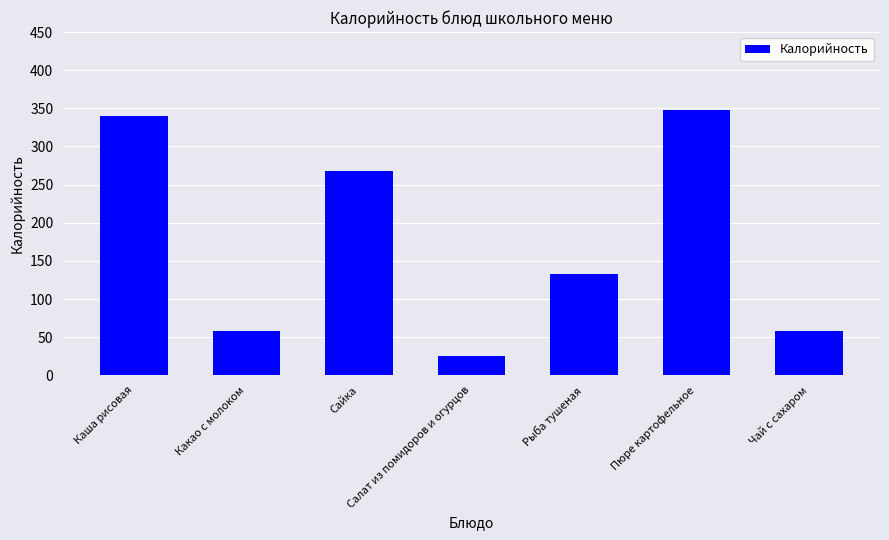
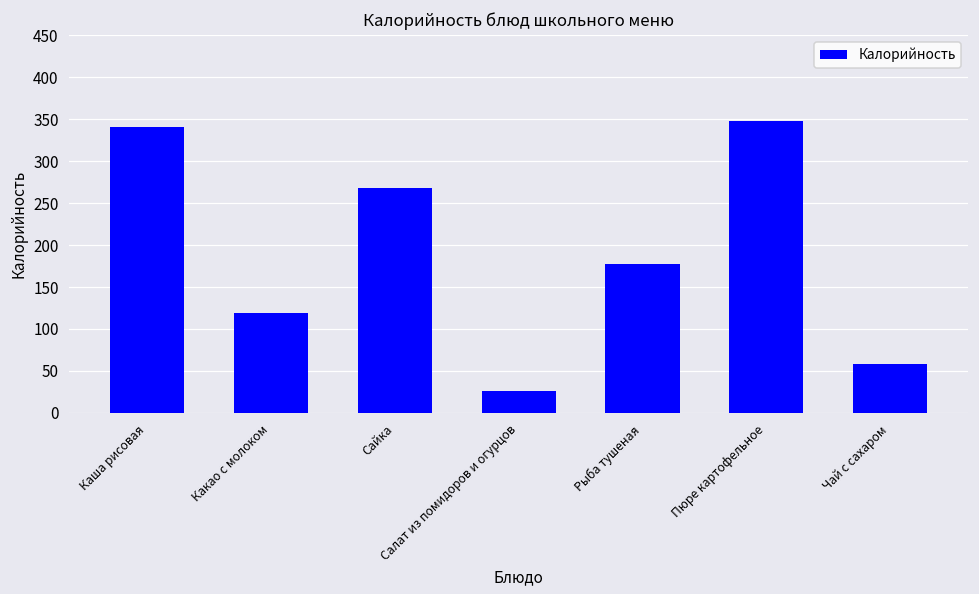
  {
    "Каша рисовая": 340,
-   "Какао с молоком": 60,
+   "Какао с молоком": 120,
    "Сайка": 270,
    "Салат из помидоров и огурцов": 30,
-   "Рыба тушеная": 130,
+   "Рыба тушеная": 180,
    "Пюре картофельное": 350,
    "Чай с сахаром": 60
  }
